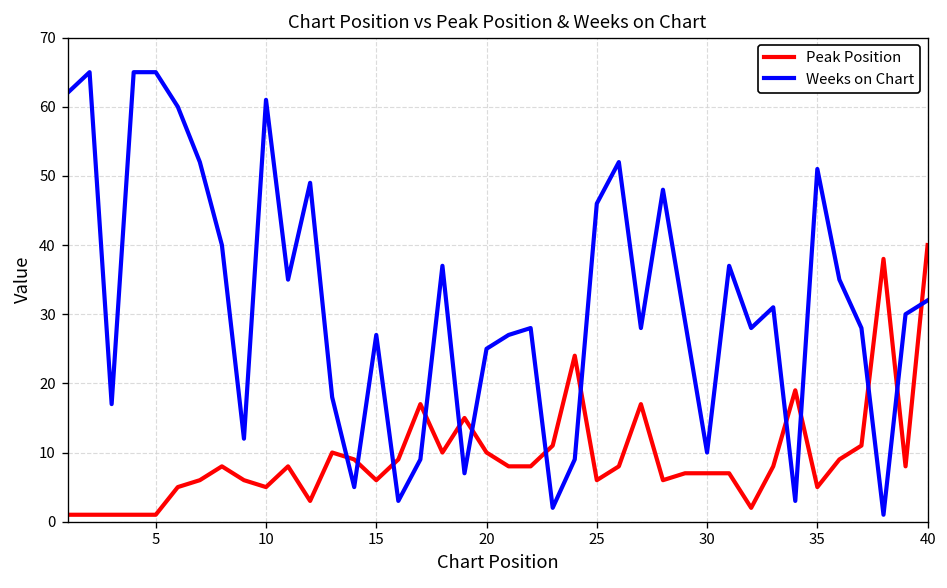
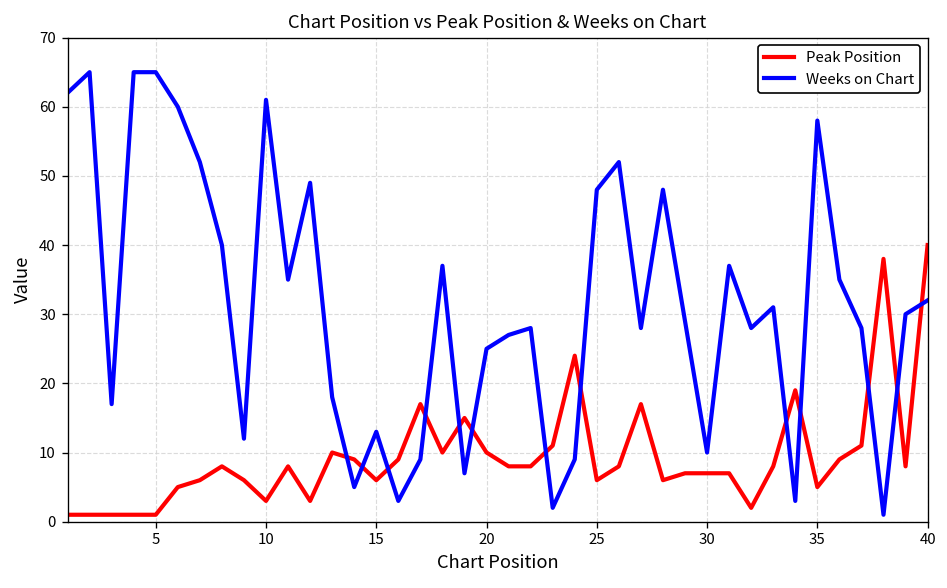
  {
    "Peak Position": {
      "5": 1,
-     "10": 5,
+     "10": 3,
      "15": 6,
      "20": 10,
      "25": 6,
      "30": 7,
      "35": 5,
      "40": 40
    },
    "Weeks on Chart": {
      "5": 65,
      "10": 61,
-     "15": 27,
+     "15": 13,
      "20": 25,
-     "25": 46,
+     "25": 48,
      "30": 10,
-     "35": 51,
+     "35": 58,
      "40": 32
    }
  }
